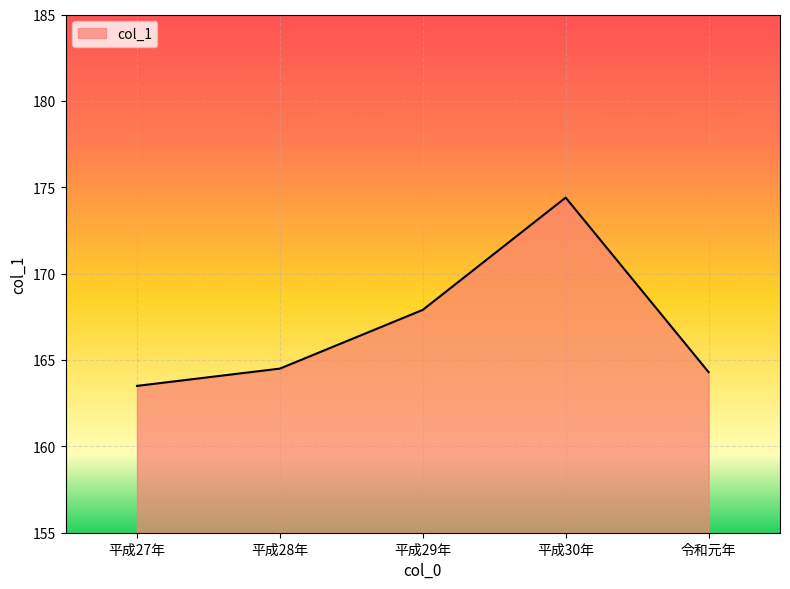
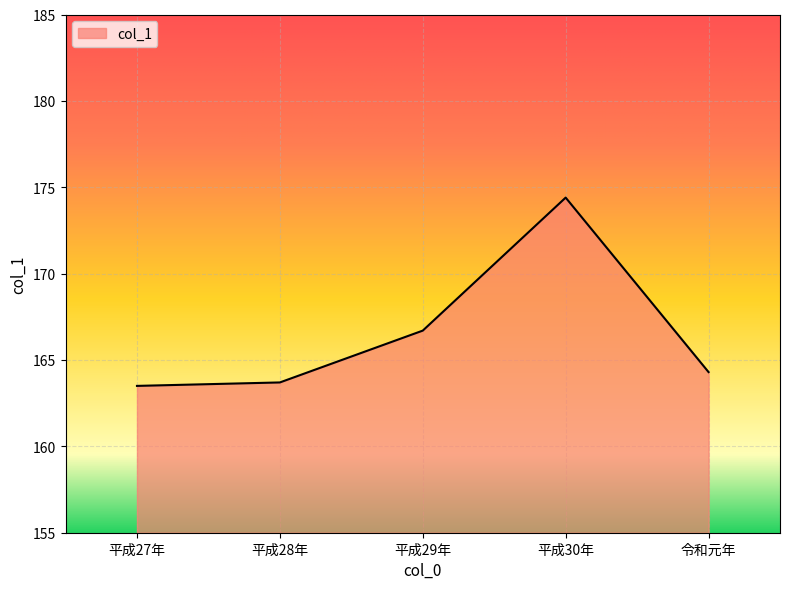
  {
    "平成27年": 163.5,
-   "平成28年": 164.5,
-   "平成29年": 167.9,
+   "平成28年": 163.7,
+   "平成29年": 166.7,
    "平成30年": 174.4,
    "令和元年": 164.3
  }
